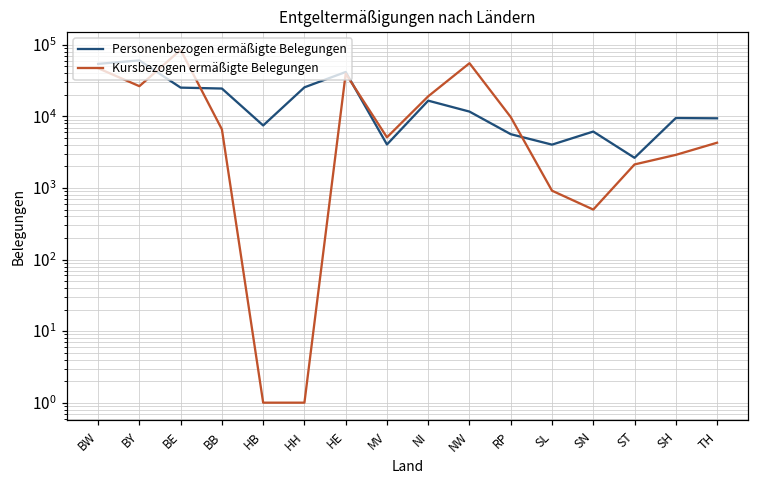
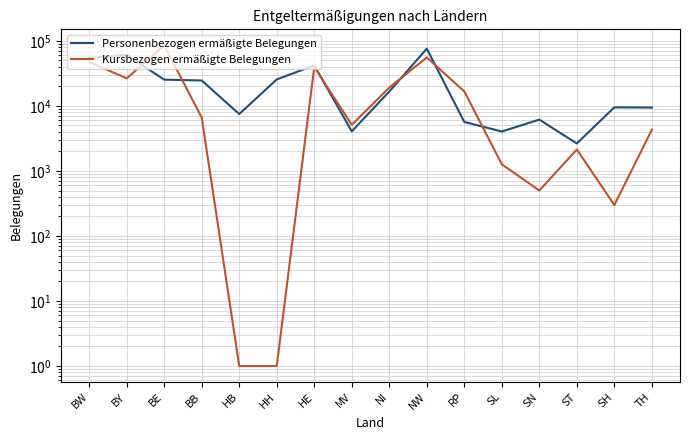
  {
    "Personenbezogen ermäßigte Belegungen": {
      "BE": 25000,
      "BB": 25000,
      "HB": 7000,
      "HH": 26000,
      "MV": 4000,
      "NI": 17000,
-     "NW": 12000,
+     "NW": 80000,
      "RP": 6000,
      "SL": 4000,
      "SN": 6000,
      "ST": 2600,
      "SH": 10000,
      "TH": 9000
    },
    "Kursbezogen ermäßigte Belegungen": {
      "BY": 27000,
      "BB": 7000,
      "HB": 1,
      "HH": 1,
      "MV": 5000,
      "NI": 19000,
      "NW": 60000,
-     "RP": 10000,
-     "SL": 900,
+     "RP": 17000,
+     "SL": 1300,
      "SN": 500,
      "ST": 2100,
-     "SH": 3000,
+     "SH": 300,
      "TH": 4000
    }
  }
